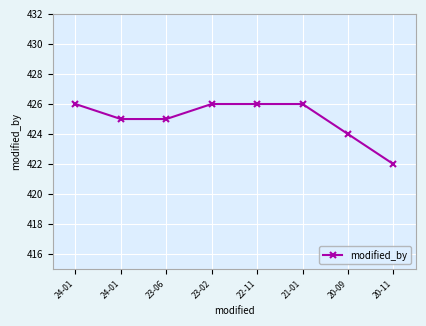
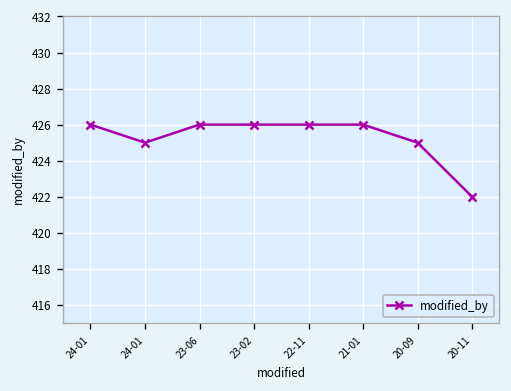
  {
-   "23-06": 425,
+   "23-06": 426,
    "23-02": 426,
    "22-11": 426,
    "21-01": 426,
-   "20-09": 424,
+   "20-09": 425,
    "20-11": 422
  }
